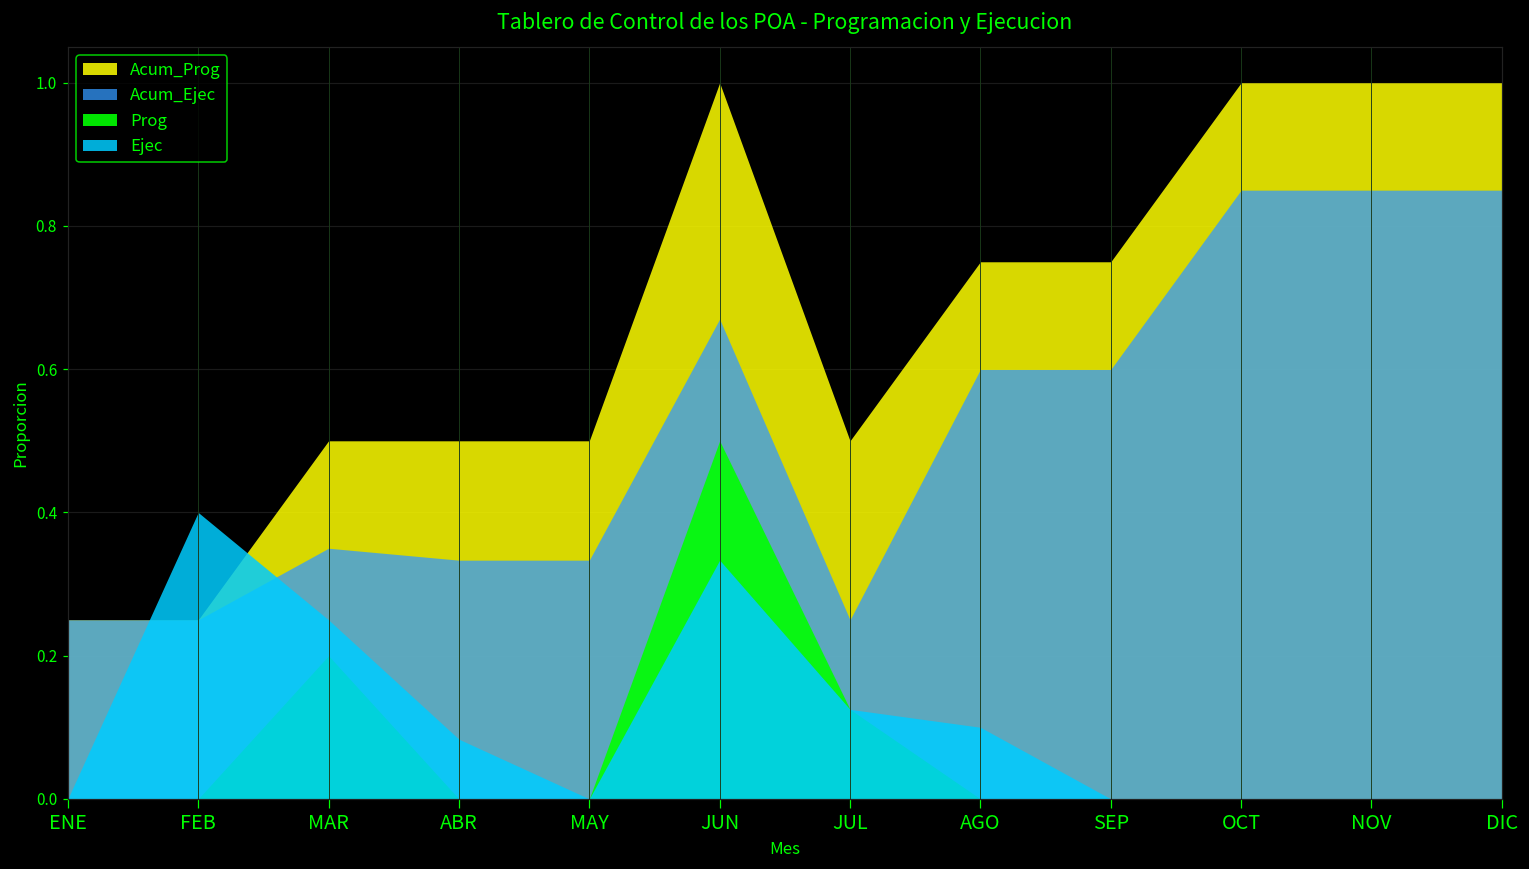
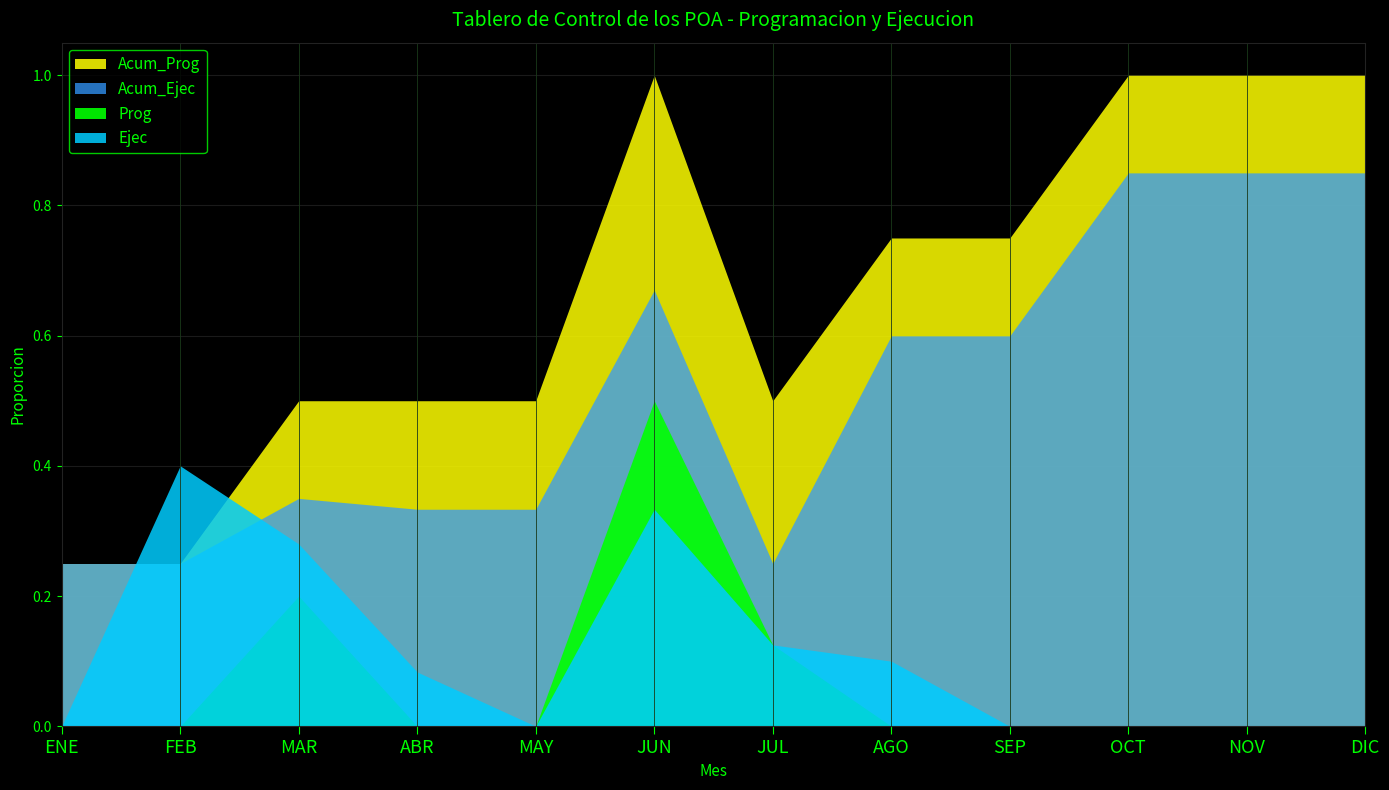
  {
    "Acum_Prog": {
      "MAR": 0.50,
      "ABR": 0.50,
      "MAY": 0.50,
      "JUN": 1.00,
      "JUL": 0.50,
      "AGO": 0.75,
      "SEP": 0.75,
      "OCT": 1.00,
      "NOV": 1.00,
      "DIC": 1.00
    },
    "Acum_Ejec": {
      "MAR": 0.35,
      "ABR": 0.33,
      "MAY": 0.33,
      "JUN": 0.67,
      "JUL": 0.25,
      "AGO": 0.60,
      "SEP": 0.60,
      "OCT": 0.85,
      "NOV": 0.85,
      "DIC": 0.85
    },
    "Prog": {
      "FEB": 0.00,
      "MAR": 0.20,
      "ABR": 0.00,
      "JUN": 0.50,
      "AGO": 0.00
    },
    "Ejec": {
      "FEB": 0.40,
-     "MAR": 0.25,
+     "MAR": 0.28,
      "ABR": 0.08,
      "JUN": 0.33,
      "AGO": 0.10
    }
  }
